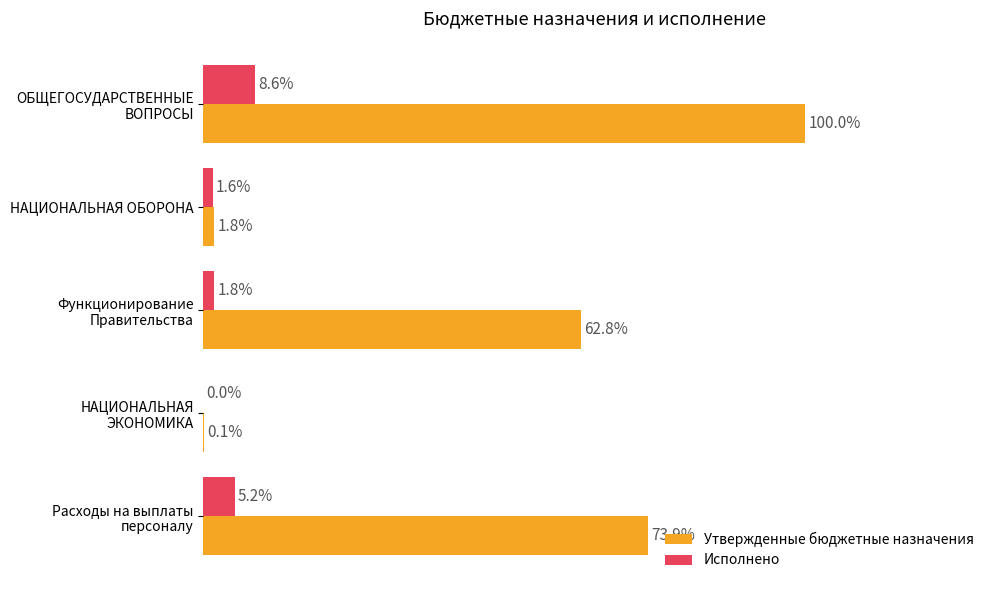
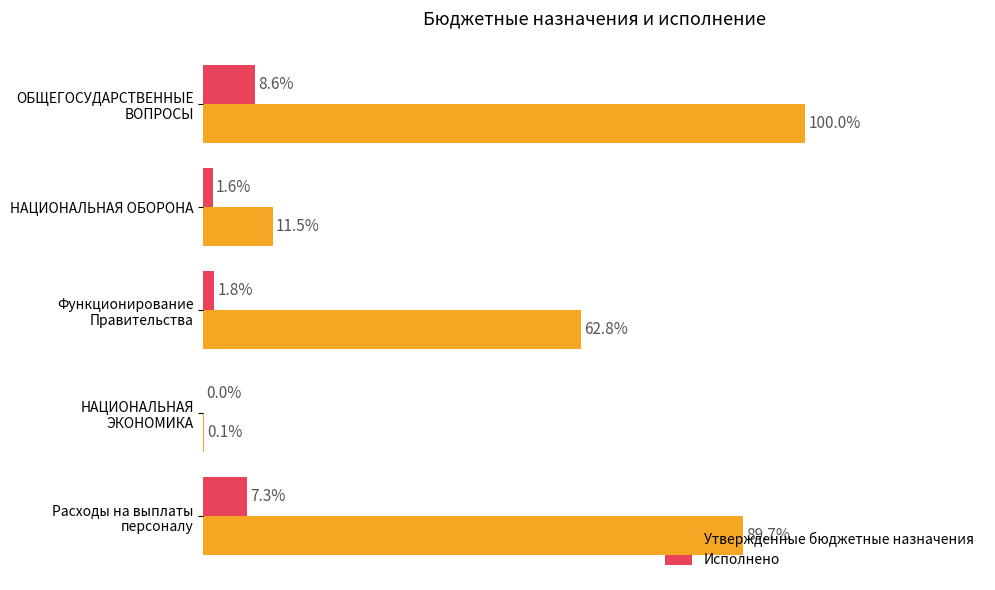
  {
    "Утвержденные бюджетные назначения": {
      "ОБЩЕГОСУДАРСТВЕННЫЕ ВОПРОСЫ": "100.0%",
-     "НАЦИОНАЛЬНАЯ ОБОРОНА": "1.8%",
+     "НАЦИОНАЛЬНАЯ ОБОРОНА": "11.5%",
      "Функционирование Правительства": "62.8%",
      "НАЦИОНАЛЬНАЯ ЭКОНОМИКА": "0.1%",
-     "Расходы на выплаты персоналу": "73.9%"
+     "Расходы на выплаты персоналу": "89.7%"
    },
    "Исполнено": {
      "ОБЩЕГОСУДАРСТВЕННЫЕ ВОПРОСЫ": "8.6%",
      "НАЦИОНАЛЬНАЯ ОБОРОНА": "1.6%",
      "Функционирование Правительства": "1.8%",
      "НАЦИОНАЛЬНАЯ ЭКОНОМИКА": "0.0%",
-     "Расходы на выплаты персоналу": "5.2%"
+     "Расходы на выплаты персоналу": "7.3%"
    }
  }
